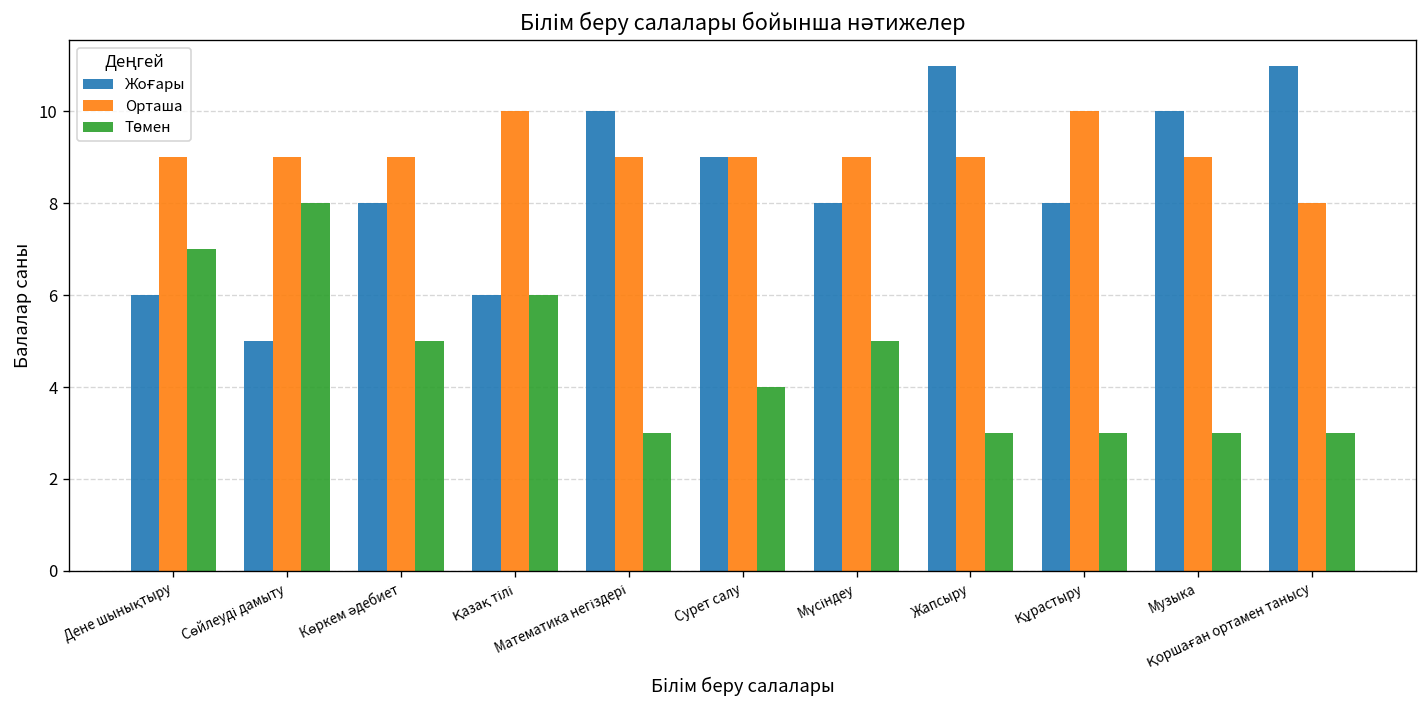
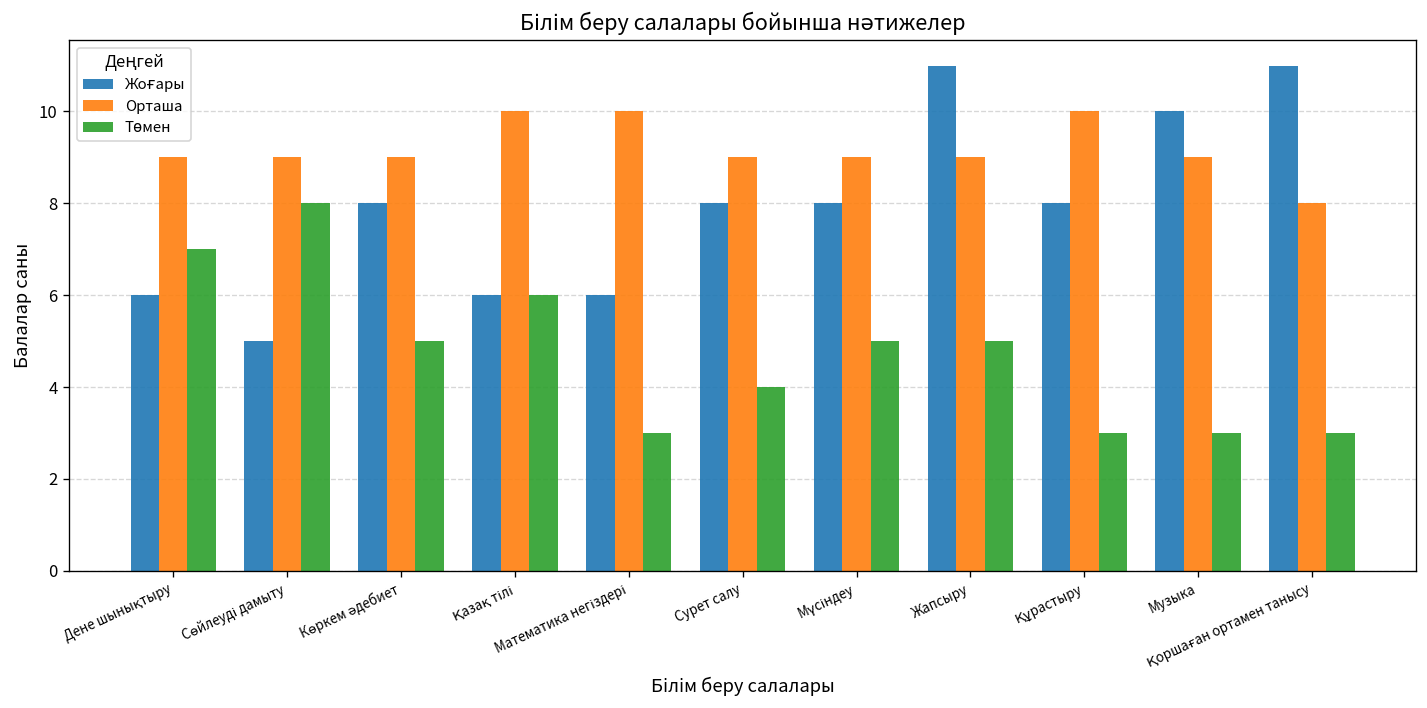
  {
    "Жоғары": {
      "Дене шынықтыру": 6,
      "Сөйлеуді дамыту": 5,
      "Көркем әдебиет": 8,
      "Қазақ тілі": 6,
-     "Математика негіздері": 10,
-     "Сурет салу": 9,
+     "Математика негіздері": 6,
+     "Сурет салу": 8,
      "Мүсіндеу": 8,
      "Жапсыру": 11,
      "Құрастыру": 8,
      "Музыка": 10,
      "Қоршаған ортамен танысу": 11
    },
    "Орташа": {
      "Дене шынықтыру": 9,
      "Сөйлеуді дамыту": 9,
      "Көркем әдебиет": 9,
      "Қазақ тілі": 10,
-     "Математика негіздері": 9,
+     "Математика негіздері": 10,
      "Сурет салу": 9,
      "Мүсіндеу": 9,
      "Жапсыру": 9,
      "Құрастыру": 10,
      "Музыка": 9,
      "Қоршаған ортамен танысу": 8
    },
    "Төмен": {
      "Дене шынықтыру": 7,
      "Сөйлеуді дамыту": 8,
      "Көркем әдебиет": 5,
      "Қазақ тілі": 6,
      "Математика негіздері": 3,
      "Сурет салу": 4,
      "Мүсіндеу": 5,
-     "Жапсыру": 3,
+     "Жапсыру": 5,
      "Құрастыру": 3,
      "Музыка": 3,
      "Қоршаған ортамен танысу": 3
    }
  }
